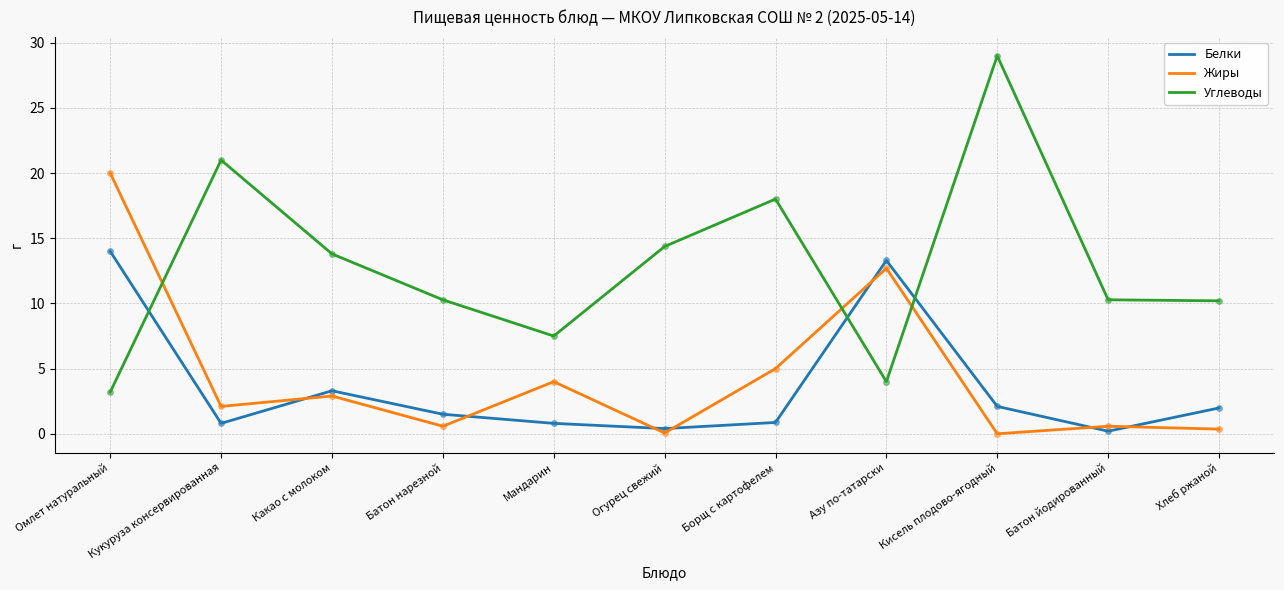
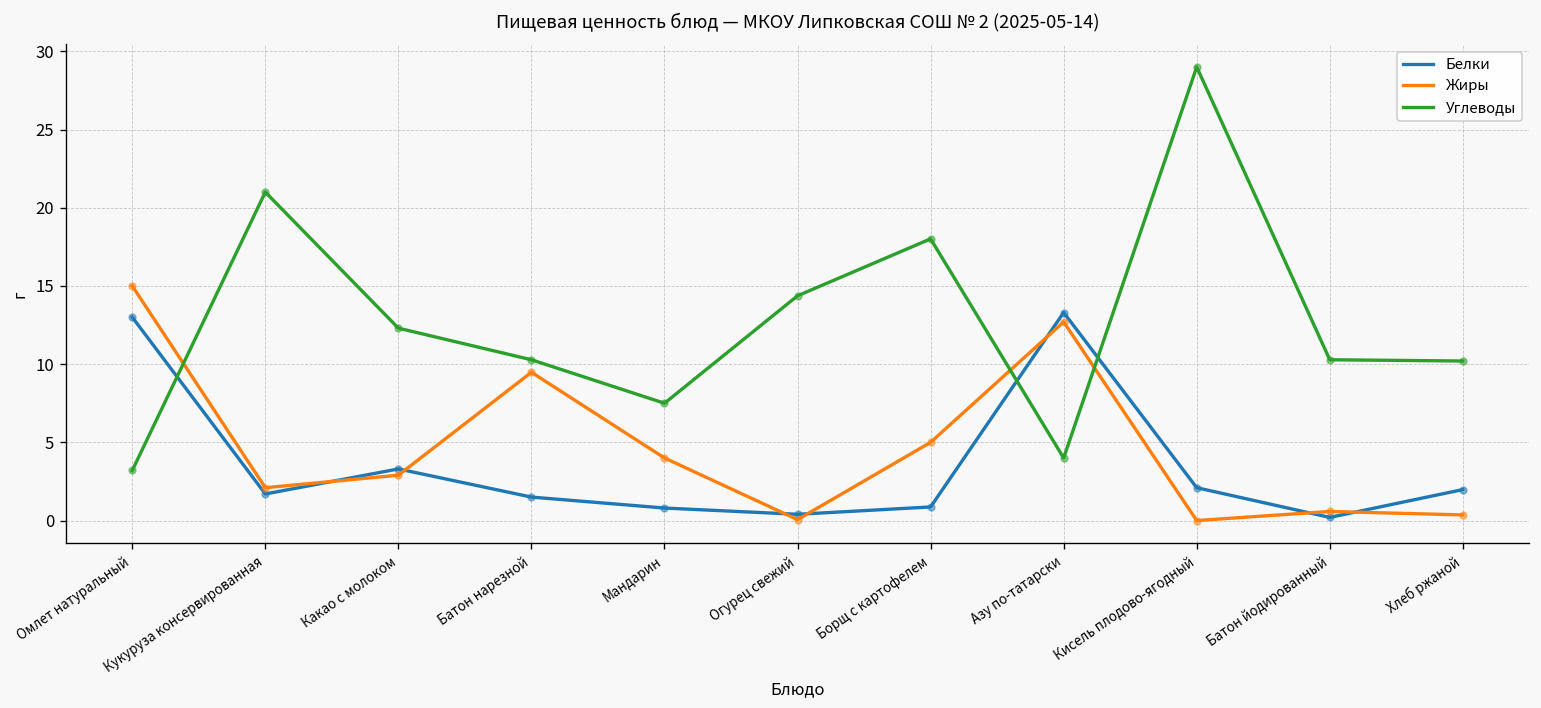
  {
    "Белки": {
-     "Омлет натуральный": 14,
-     "Кукуруза консервированная": 0.8,
+     "Омлет натуральный": 13,
+     "Кукуруза консервированная": 1.7,
      "Какао с молоком": 3.3,
      "Батон нарезной": 1.5,
      "Мандарин": 0.8,
      "Огурец свежий": 0.4,
      "Борщ с картофелем": 0.9,
      "Азу по-татарски": 13.3,
      "Кисель плодово-ягодный": 2.1,
      "Батон йодированный": 0.2,
      "Хлеб ржаной": 2.0
    },
    "Жиры": {
-     "Омлет натуральный": 20,
+     "Омлет натуральный": 15,
      "Кукуруза консервированная": 2.1,
      "Какао с молоком": 2.9,
-     "Батон нарезной": 0.6,
+     "Батон нарезной": 9.5,
      "Мандарин": 4.0,
      "Огурец свежий": 0.1,
      "Борщ с картофелем": 5.0,
      "Азу по-татарски": 12.7,
      "Кисель плодово-ягодный": 0.0,
      "Батон йодированный": 0.6,
      "Хлеб ржаной": 0.4
    },
    "Углеводы": {
      "Омлет натуральный": 3.2,
      "Кукуруза консервированная": 21.0,
-     "Какао с молоком": 13.8,
+     "Какао с молоком": 12.3,
      "Батон нарезной": 10.3,
      "Мандарин": 7.5,
      "Огурец свежий": 14.4,
      "Борщ с картофелем": 18.0,
      "Азу по-татарски": 4.0,
      "Кисель плодово-ягодный": 29.0,
      "Батон йодированный": 10.3,
      "Хлеб ржаной": 10.2
    }
  }
